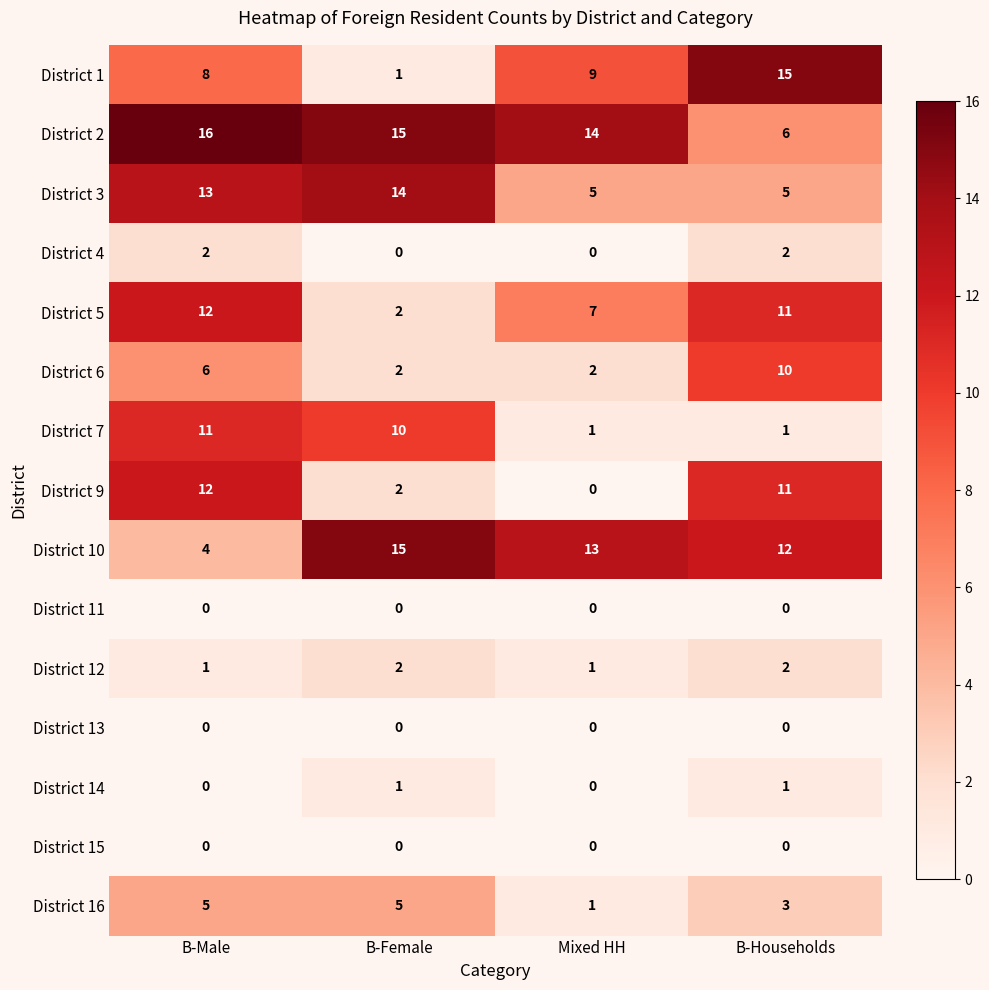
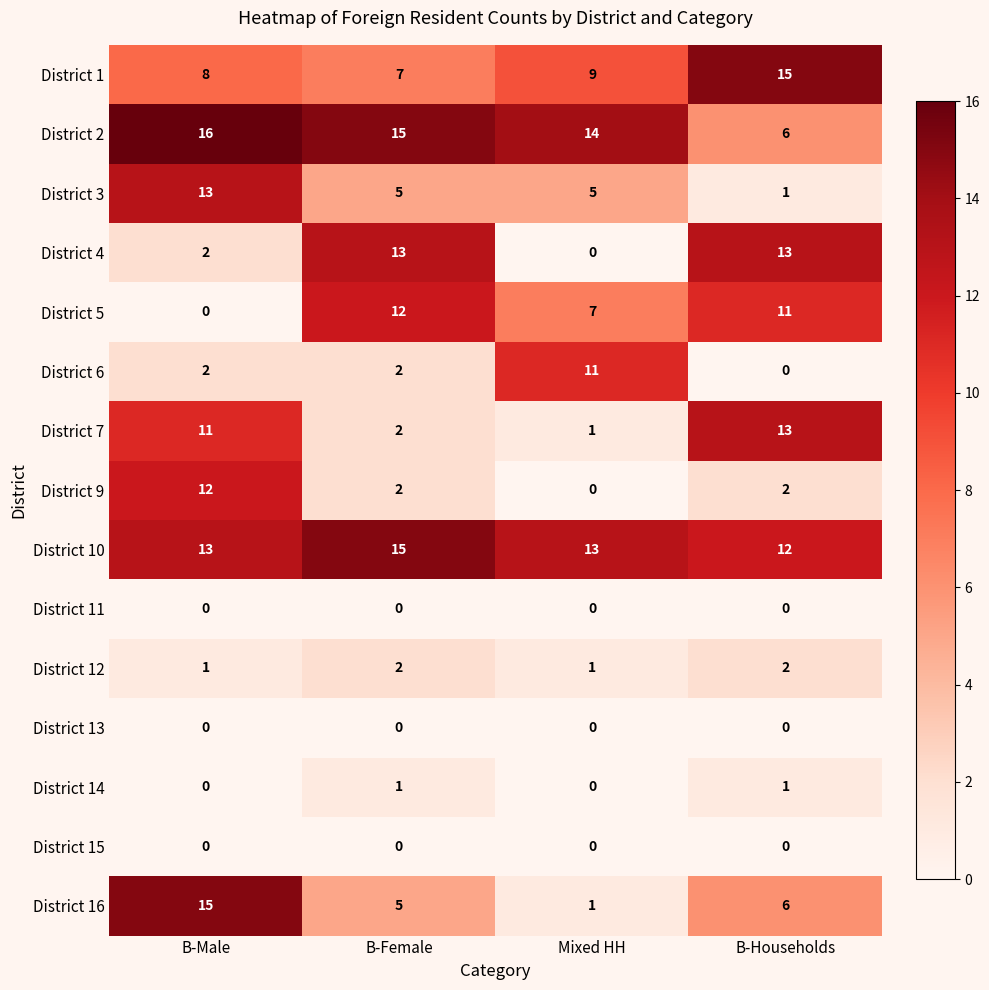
  {
    "District 1": {
      "B-Male": 8,
-     "B-Female": 1,
+     "B-Female": 7,
      "Mixed HH": 9,
      "B-Households": 15
    },
    "District 2": {
      "B-Male": 16,
      "B-Female": 15,
      "Mixed HH": 14,
      "B-Households": 6
    },
    "District 3": {
      "B-Male": 13,
-     "B-Female": 14,
+     "B-Female": 5,
      "Mixed HH": 5,
-     "B-Households": 5
+     "B-Households": 1
    },
    "District 4": {
      "B-Male": 2,
-     "B-Female": 0,
+     "B-Female": 13,
      "Mixed HH": 0,
-     "B-Households": 2
+     "B-Households": 13
    },
    "District 5": {
-     "B-Male": 12,
-     "B-Female": 2,
+     "B-Male": 0,
+     "B-Female": 12,
      "Mixed HH": 7,
      "B-Households": 11
    },
    "District 6": {
-     "B-Male": 6,
+     "B-Male": 2,
      "B-Female": 2,
-     "Mixed HH": 2,
-     "B-Households": 10
+     "Mixed HH": 11,
+     "B-Households": 0
    },
    "District 7": {
      "B-Male": 11,
-     "B-Female": 10,
+     "B-Female": 2,
      "Mixed HH": 1,
-     "B-Households": 1
+     "B-Households": 13
    },
    "District 9": {
      "B-Male": 12,
      "B-Female": 2,
      "Mixed HH": 0,
-     "B-Households": 11
+     "B-Households": 2
    },
    "District 10": {
-     "B-Male": 4,
+     "B-Male": 13,
      "B-Female": 15,
      "Mixed HH": 13,
      "B-Households": 12
    },
    "District 11": {
      "B-Male": 0,
      "B-Female": 0,
      "Mixed HH": 0,
      "B-Households": 0
    },
    "District 12": {
      "B-Male": 1,
      "B-Female": 2,
      "Mixed HH": 1,
      "B-Households": 2
    },
    "District 13": {
      "B-Male": 0,
      "B-Female": 0,
      "Mixed HH": 0,
      "B-Households": 0
    },
    "District 14": {
      "B-Male": 0,
      "B-Female": 1,
      "Mixed HH": 0,
      "B-Households": 1
    },
    "District 15": {
      "B-Male": 0,
      "B-Female": 0,
      "Mixed HH": 0,
      "B-Households": 0
    },
    "District 16": {
-     "B-Male": 5,
+     "B-Male": 15,
      "B-Female": 5,
      "Mixed HH": 1,
-     "B-Households": 3
+     "B-Households": 6
    }
  }
